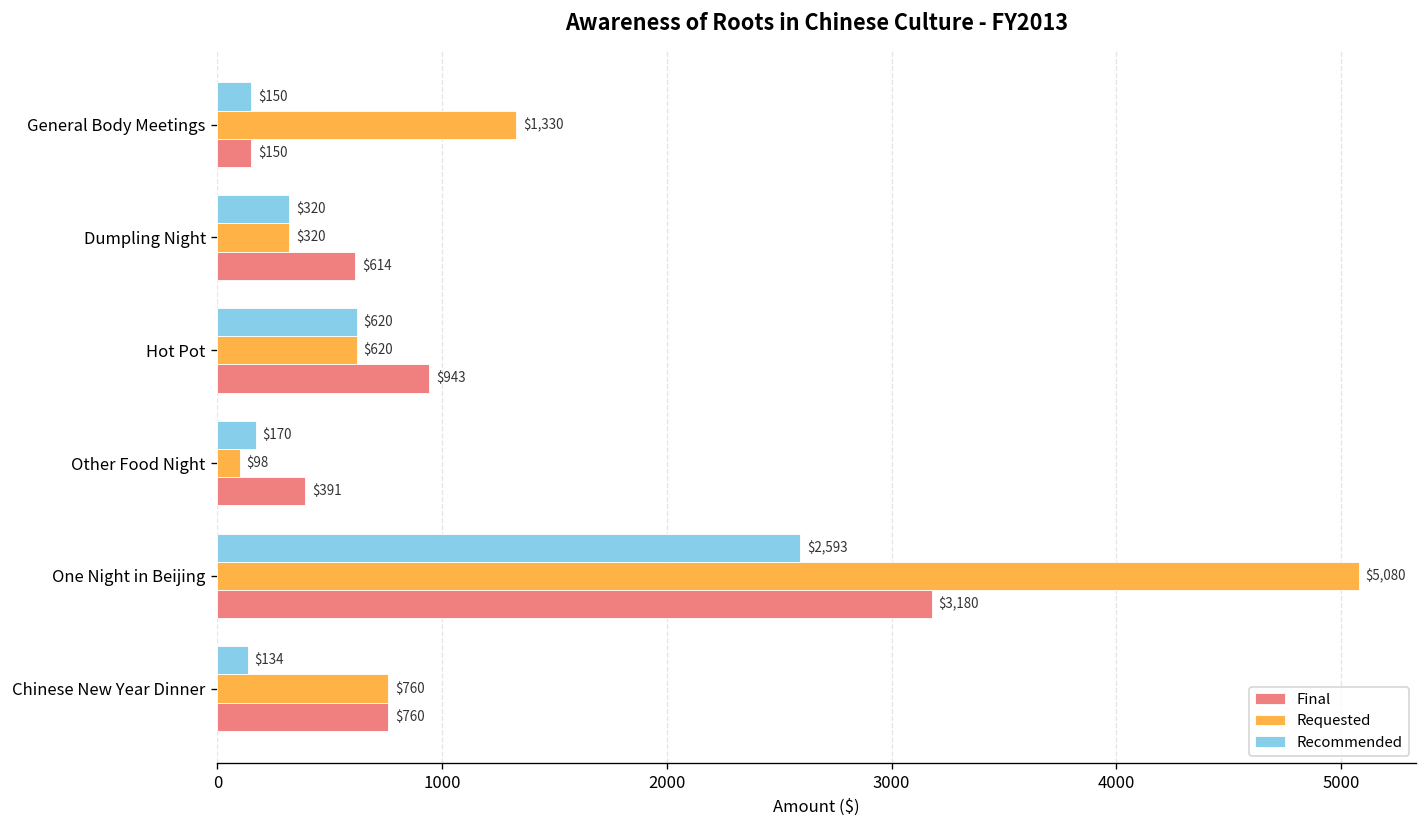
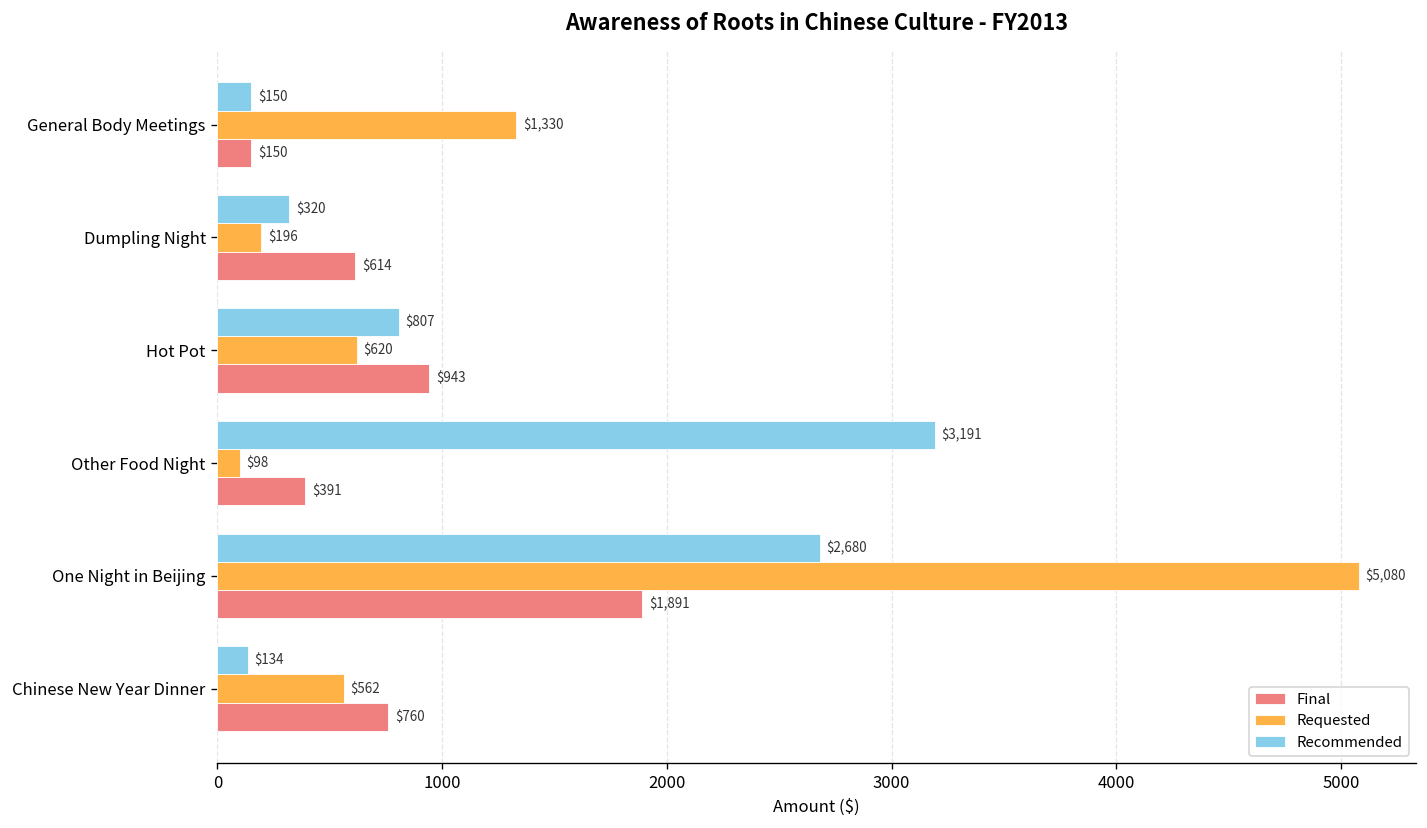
  {
    "Final": {
      "General Body Meetings": "$150",
      "Dumpling Night": "$614",
      "Hot Pot": "$943",
      "Other Food Night": "$391",
-     "One Night in Beijing": "$3,180",
+     "One Night in Beijing": "$1,891",
      "Chinese New Year Dinner": "$760"
    },
    "Requested": {
      "General Body Meetings": "$1,330",
-     "Dumpling Night": "$320",
+     "Dumpling Night": "$196",
      "Hot Pot": "$620",
      "Other Food Night": "$98",
      "One Night in Beijing": "$5,080",
-     "Chinese New Year Dinner": "$760"
+     "Chinese New Year Dinner": "$562"
    },
    "Recommended": {
      "General Body Meetings": "$150",
      "Dumpling Night": "$320",
-     "Hot Pot": "$620",
-     "Other Food Night": "$170",
-     "One Night in Beijing": "$2,593",
+     "Hot Pot": "$807",
+     "Other Food Night": "$3,191",
+     "One Night in Beijing": "$2,680",
      "Chinese New Year Dinner": "$134"
    }
  }
